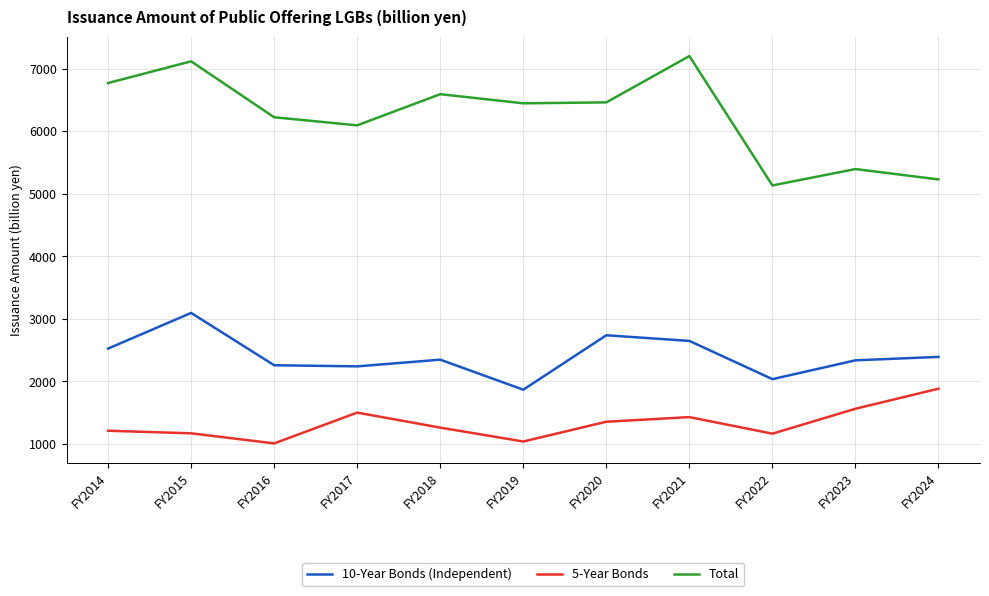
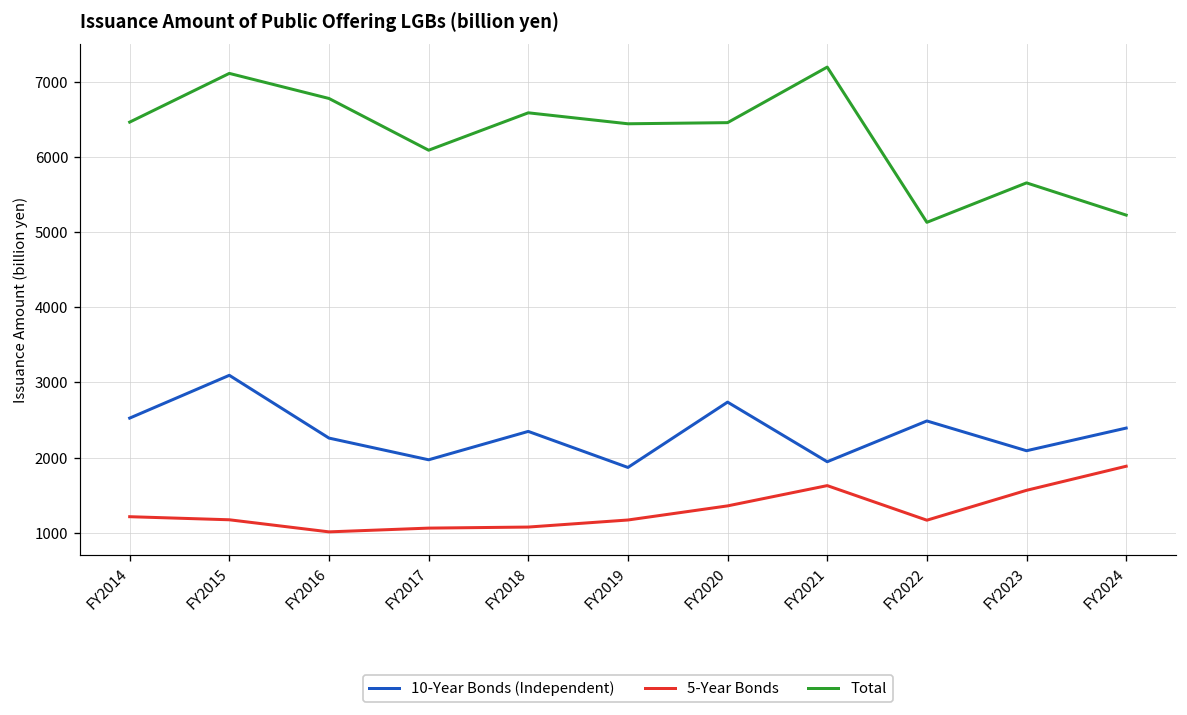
  {
    "10-Year Bonds (Independent)": {
      "FY2014": 2500,
      "FY2015": 3100,
      "FY2016": 2300,
-     "FY2017": 2200,
+     "FY2017": 2000,
      "FY2018": 2300,
      "FY2019": 1900,
      "FY2020": 2700,
-     "FY2021": 2600,
-     "FY2022": 2000,
-     "FY2023": 2300,
+     "FY2021": 1900,
+     "FY2022": 2500,
+     "FY2023": 2100,
      "FY2024": 2400
    },
    "5-Year Bonds": {
      "FY2014": 1200,
      "FY2015": 1200,
      "FY2016": 1000,
-     "FY2017": 1500,
-     "FY2018": 1300,
-     "FY2019": 1000,
+     "FY2017": 1100,
+     "FY2018": 1100,
+     "FY2019": 1200,
      "FY2020": 1400,
-     "FY2021": 1400,
+     "FY2021": 1600,
      "FY2022": 1200,
      "FY2023": 1600,
      "FY2024": 1900
    },
    "Total": {
-     "FY2014": 6800,
+     "FY2014": 6500,
      "FY2015": 7100,
-     "FY2016": 6200,
+     "FY2016": 6800,
      "FY2017": 6100,
      "FY2018": 6600,
      "FY2019": 6400,
      "FY2020": 6500,
      "FY2021": 7200,
      "FY2022": 5100,
-     "FY2023": 5400,
+     "FY2023": 5700,
      "FY2024": 5200
    }
  }
